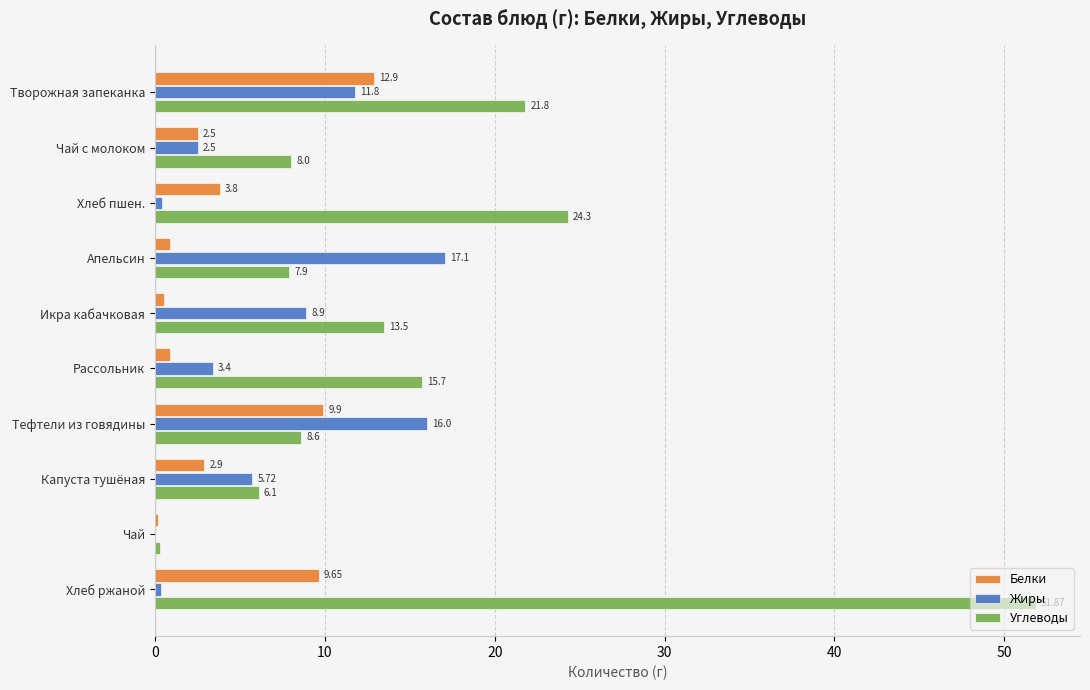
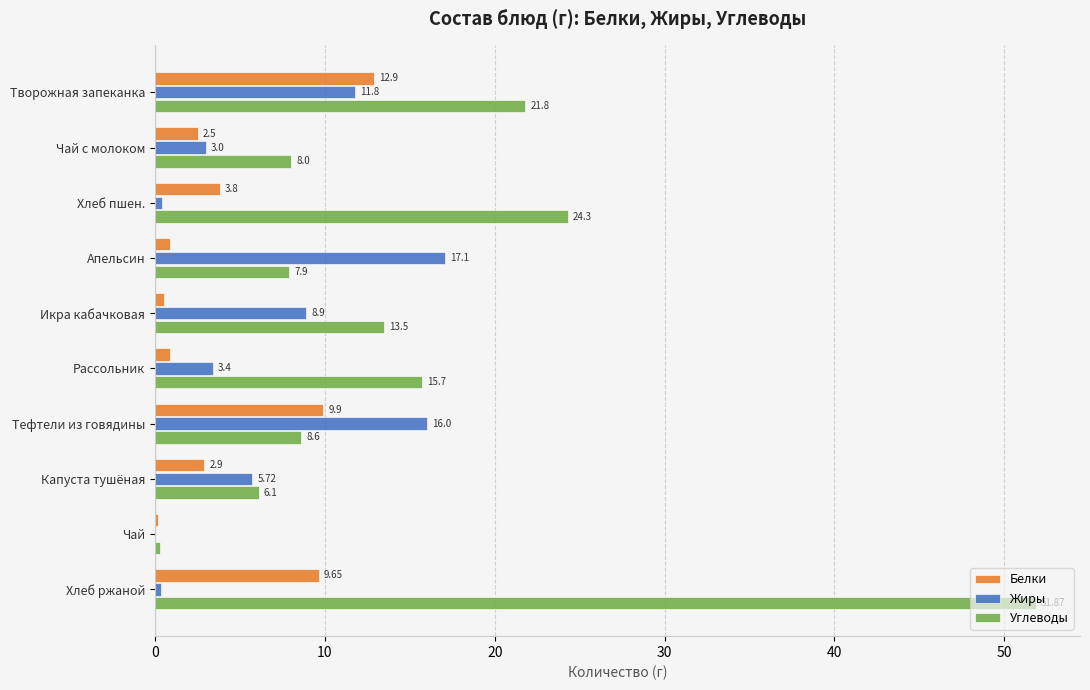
  {
    "Белки": {
      "Творожная запеканка": 12.9,
      "Чай с молоком": 2.5,
      "Хлеб пшен.": 3.8,
      "Тефтели из говядины": 9.9,
      "Капуста тушёная": 2.9,
      "Хлеб ржаной": 9.65
    },
    "Жиры": {
      "Творожная запеканка": 11.8,
-     "Чай с молоком": 2.5,
+     "Чай с молоком": 3.0,
      "Апельсин": 17.1,
      "Икра кабачковая": 8.9,
      "Рассольник": 3.4,
      "Тефтели из говядины": 16.0,
      "Капуста тушёная": 5.72
    },
    "Углеводы": {
      "Творожная запеканка": 21.8,
      "Чай с молоком": 8.0,
      "Хлеб пшен.": 24.3,
      "Апельсин": 7.9,
      "Икра кабачковая": 13.5,
      "Рассольник": 15.7,
      "Тефтели из говядины": 8.6,
      "Капуста тушёная": 6.1
    }
  }
